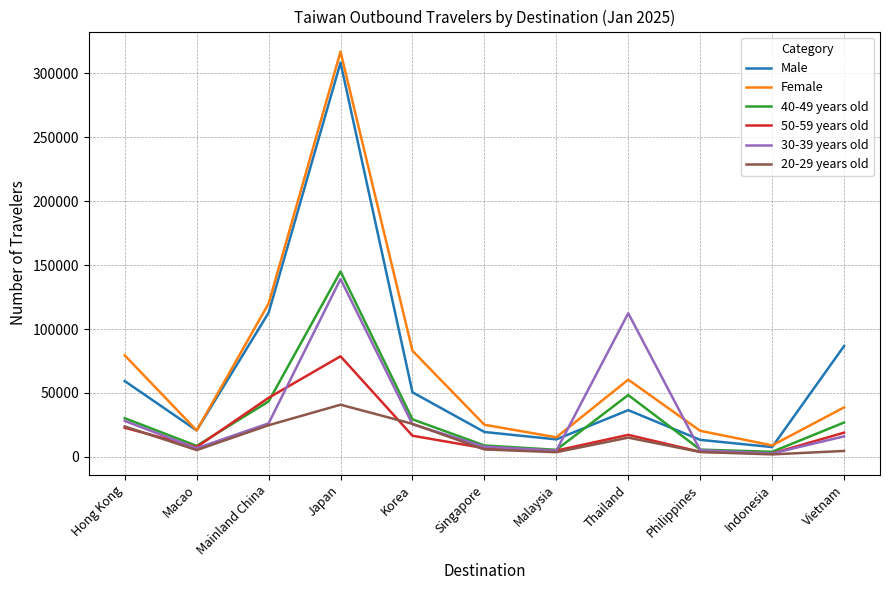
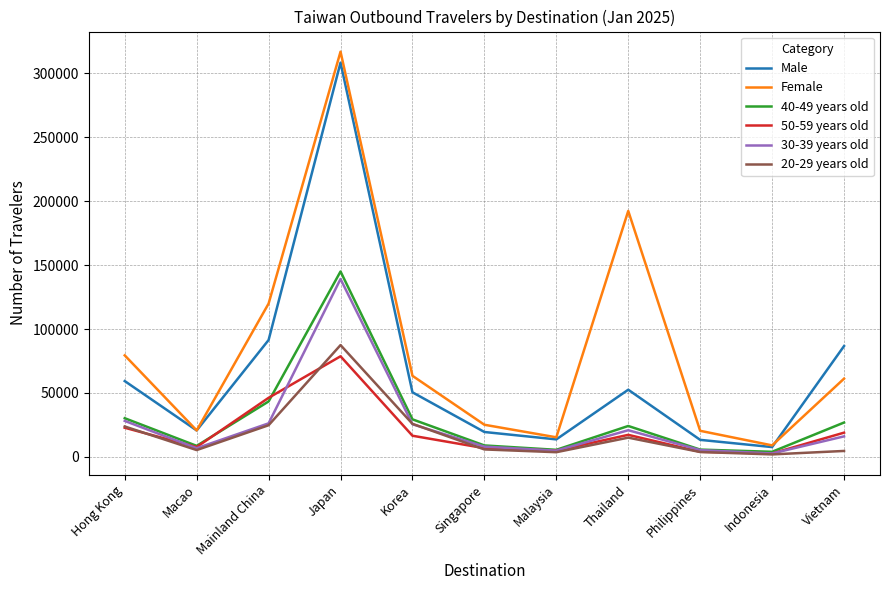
  {
    "Male": {
      "Hong Kong": 59000,
-     "Mainland China": 113000,
+     "Mainland China": 91000,
      "Japan": 308000,
      "Korea": 50000,
      "Singapore": 19000,
-     "Thailand": 37000,
+     "Thailand": 52000,
      "Philippines": 13000,
      "Vietnam": 87000
    },
    "Female": {
      "Hong Kong": 79000,
      "Mainland China": 120000,
      "Japan": 317000,
-     "Korea": 83000,
+     "Korea": 63000,
      "Singapore": 25000,
-     "Thailand": 60000,
+     "Thailand": 192000,
      "Philippines": 20000,
-     "Vietnam": 39000
+     "Vietnam": 61000
    },
    "40-49 years old": {
      "Hong Kong": 30000,
      "Mainland China": 43000,
      "Japan": 145000,
      "Korea": 29000,
-     "Thailand": 48000,
+     "Thailand": 24000,
      "Vietnam": 27000
    },
    "50-59 years old": {
      "Mainland China": 46000,
      "Japan": 79000,
      "Korea": 16000,
      "Thailand": 17000,
      "Vietnam": 19000
    },
    "30-39 years old": {
      "Hong Kong": 28000,
      "Japan": 139000,
-     "Thailand": 112000,
+     "Thailand": 21000,
      "Vietnam": 16000
    },
    "20-29 years old": {
-     "Japan": 41000,
+     "Japan": 87000,
      "Thailand": 15000,
      "Vietnam": 5000
    }
  }
